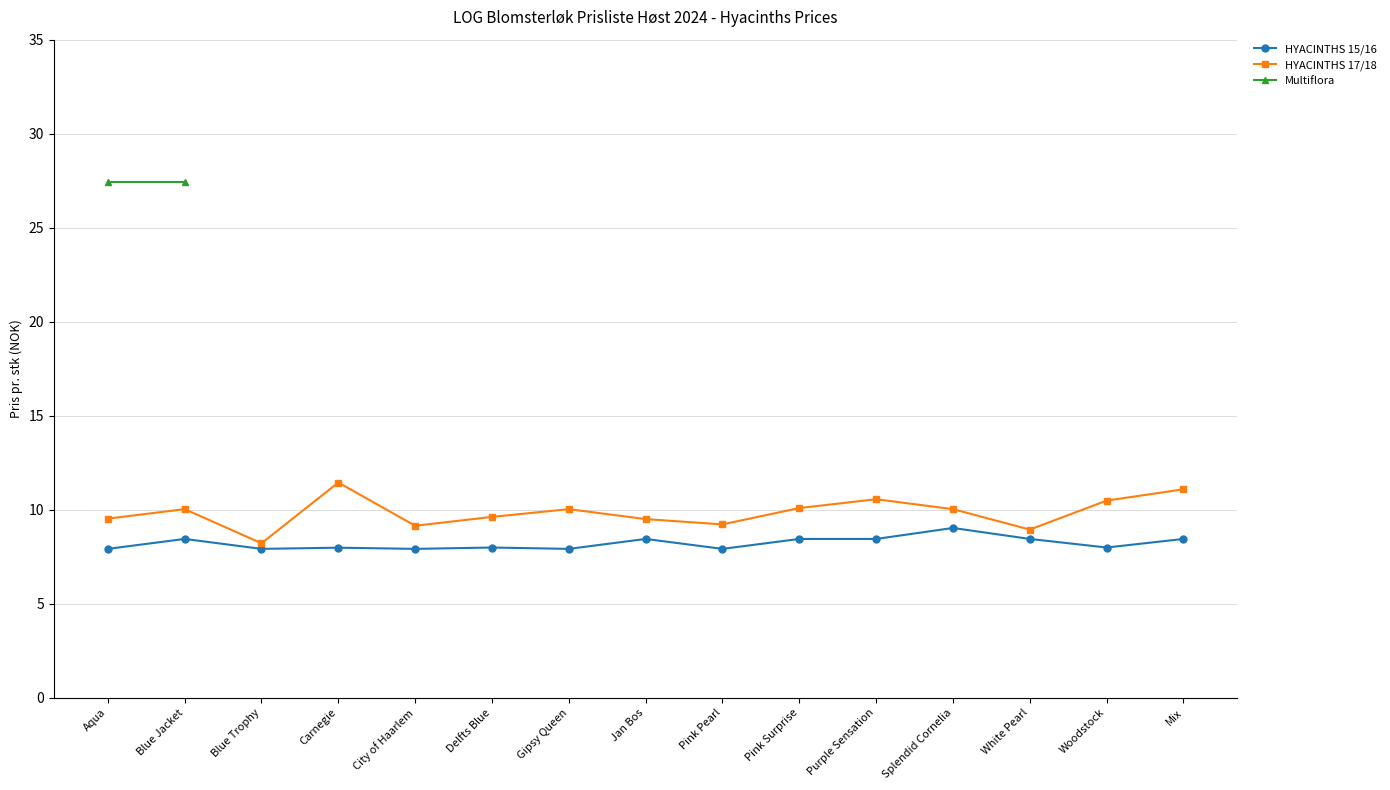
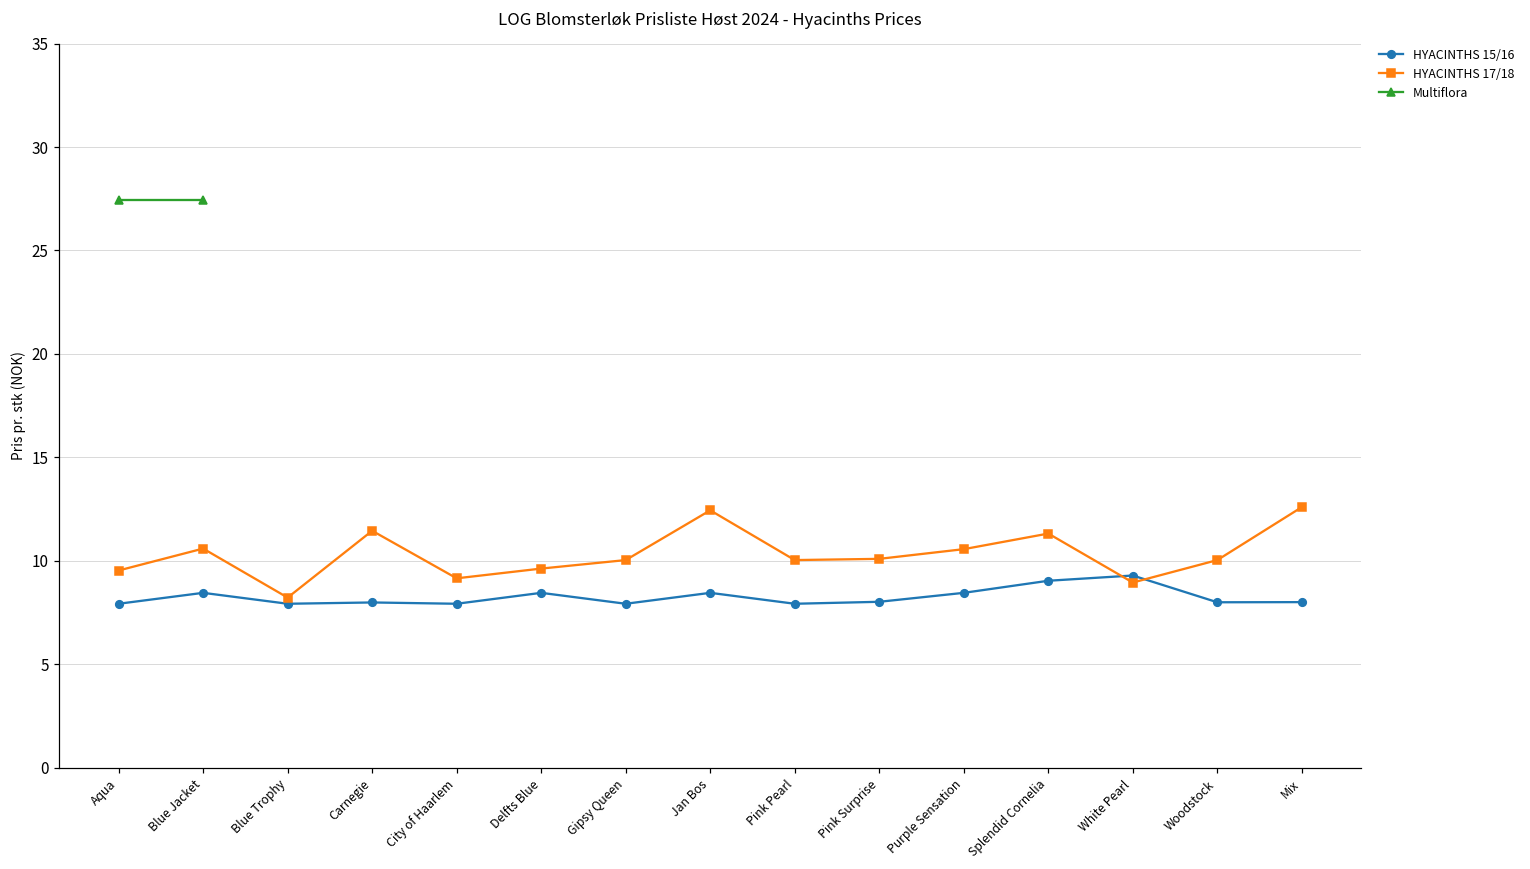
  {
    "HYACINTHS 15/16": {
      "Aqua": 7.9,
      "Blue Jacket": 8.4,
      "Blue Trophy": 7.9,
      "Carnegie": 8.0,
      "City of Haarlem": 7.9,
-     "Delfts Blue": 8.0,
+     "Delfts Blue": 8.4,
      "Gipsy Queen": 7.9,
      "Jan Bos": 8.4,
      "Pink Pearl": 7.9,
-     "Pink Surprise": 8.4,
+     "Pink Surprise": 8.0,
      "Purple Sensation": 8.4,
      "Splendid Cornelia": 9.0,
-     "White Pearl": 8.4,
+     "White Pearl": 9.3,
      "Woodstock": 8.0,
-     "Mix": 8.4
+     "Mix": 8.0
    },
    "HYACINTHS 17/18": {
      "Aqua": 9.5,
-     "Blue Jacket": 10.0,
+     "Blue Jacket": 10.6,
      "Blue Trophy": 8.2,
      "Carnegie": 11.4,
      "City of Haarlem": 9.2,
      "Delfts Blue": 9.6,
      "Gipsy Queen": 10.0,
-     "Jan Bos": 9.5,
-     "Pink Pearl": 9.2,
+     "Jan Bos": 12.4,
+     "Pink Pearl": 10.0,
      "Pink Surprise": 10.1,
      "Purple Sensation": 10.6,
-     "Splendid Cornelia": 10.0,
+     "Splendid Cornelia": 11.3,
      "White Pearl": 8.9,
-     "Woodstock": 10.5,
-     "Mix": 11.1
+     "Woodstock": 10.0,
+     "Mix": 12.6
    },
    "Multiflora": {
      "Aqua": 27.5,
      "Blue Jacket": 27.5
    }
  }
